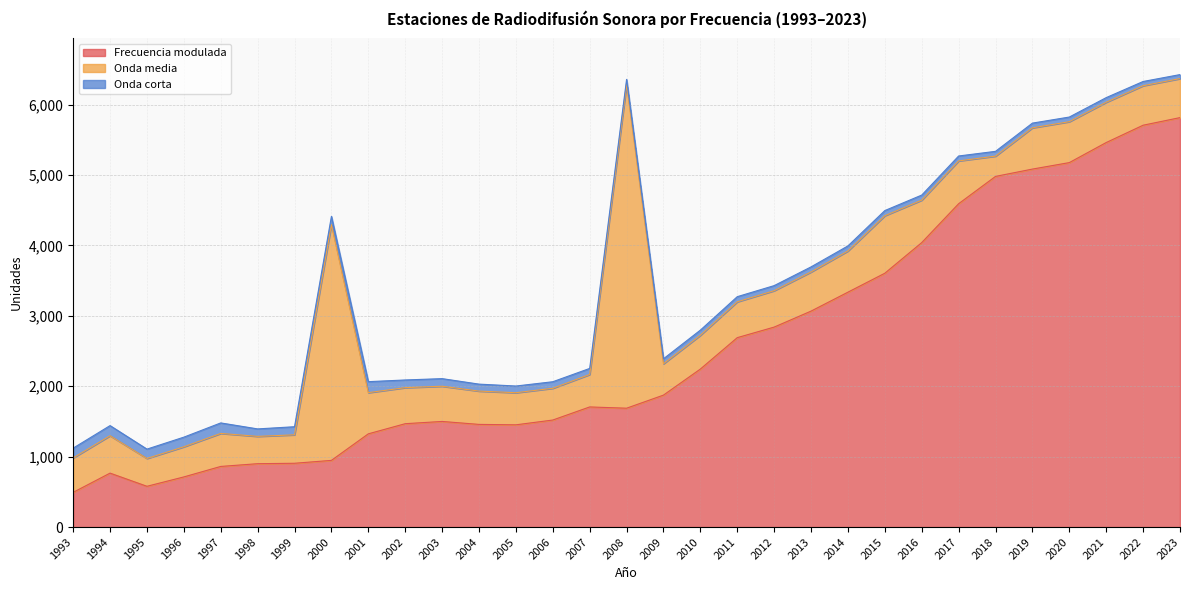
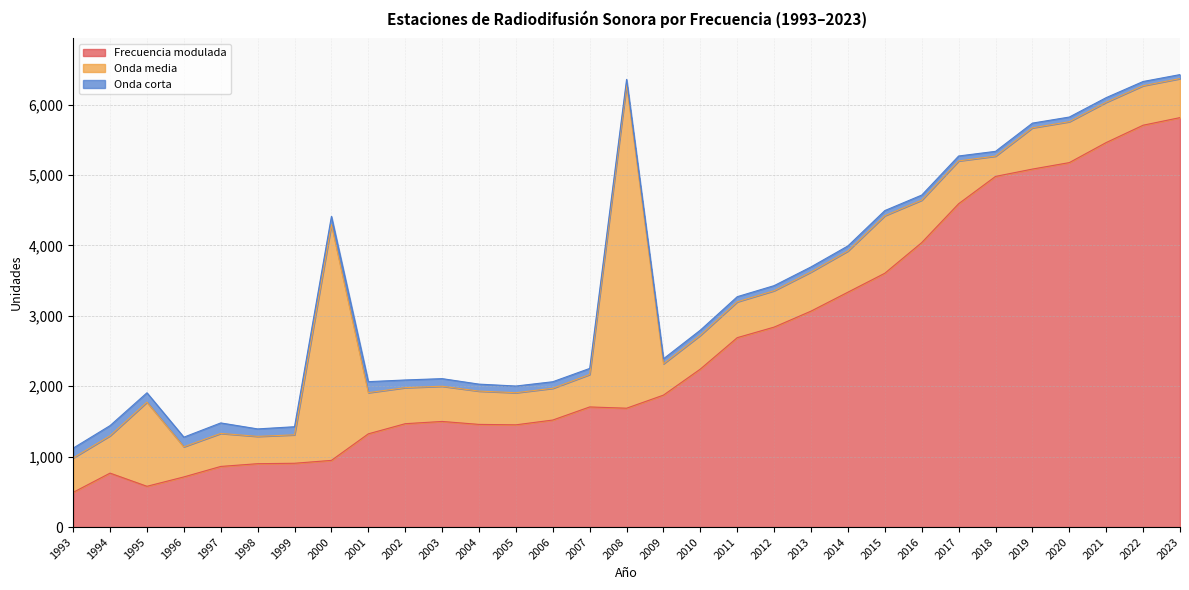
  {
    "Frecuencia modulada": {
      "1993": "500",
      "1994": "800",
      "1995": "600",
      "1996": "700",
      "1997": "900",
      "1998": "900",
      "1999": "900",
      "2000": "900",
      "2001": "1,300",
      "2002": "1,500",
      "2003": "1,500",
      "2004": "1,500",
      "2005": "1,500",
      "2006": "1,500",
      "2007": "1,700",
      "2008": "1,700",
      "2009": "1,900",
      "2010": "2,200",
      "2011": "2,700",
      "2012": "2,800",
      "2013": "3,100",
      "2014": "3,300",
      "2015": "3,600",
      "2016": "4,000",
      "2017": "4,600",
      "2018": "5,000",
      "2019": "5,100",
      "2020": "5,200",
      "2021": "5,500",
      "2022": "5,700",
      "2023": "5,800"
    },
    "Onda media": {
      "1993": "500",
      "1994": "500",
-     "1995": "400",
+     "1995": "1,200",
      "1996": "400",
      "1997": "500",
      "1998": "400",
      "1999": "400",
      "2000": "3,300",
      "2001": "600",
      "2002": "500",
      "2003": "500",
      "2004": "500",
      "2005": "500",
      "2006": "500",
      "2007": "500",
      "2008": "4,600",
      "2009": "400",
      "2010": "500",
      "2011": "500",
      "2012": "500",
      "2013": "600",
      "2014": "600",
      "2015": "800",
      "2016": "600",
      "2017": "600",
      "2018": "300",
      "2019": "600",
      "2020": "600",
      "2021": "600",
      "2022": "600",
      "2023": "600"
    },
    "Onda corta": {
      "1993": "100",
      "1994": "100",
      "1995": "100",
      "1996": "100",
      "1997": "100",
      "1998": "100",
      "1999": "100",
      "2000": "100",
      "2001": "200",
      "2002": "100",
      "2003": "100",
      "2004": "100",
      "2005": "100",
      "2006": "100",
      "2007": "100",
      "2008": "100",
      "2009": "100",
      "2010": "100",
      "2011": "100",
      "2012": "100",
      "2013": "100",
      "2014": "100",
      "2015": "100",
      "2016": "100",
      "2017": "100",
      "2018": "100",
      "2019": "100",
      "2020": "100",
      "2021": "100",
      "2022": "100",
      "2023": "100"
    }
  }
